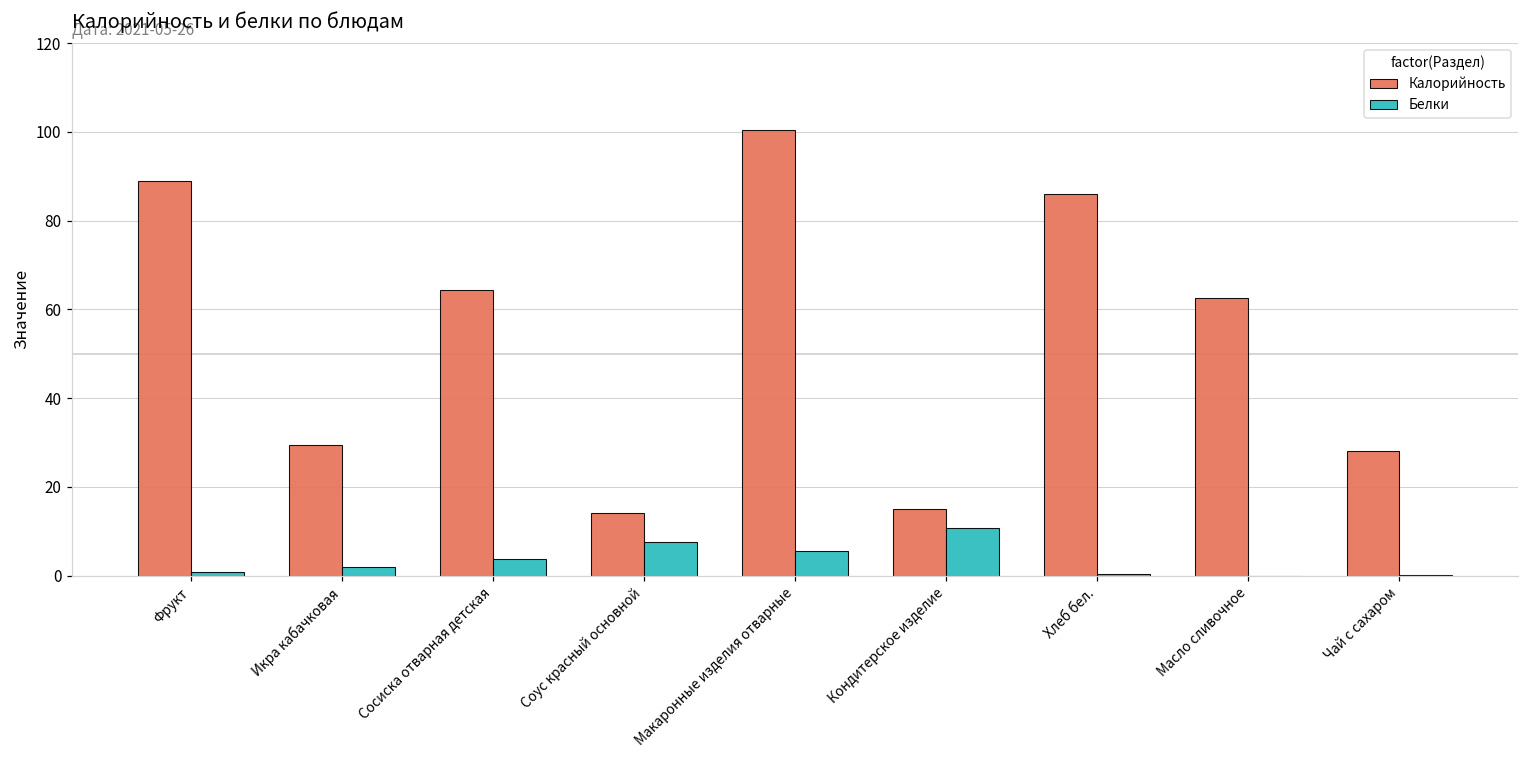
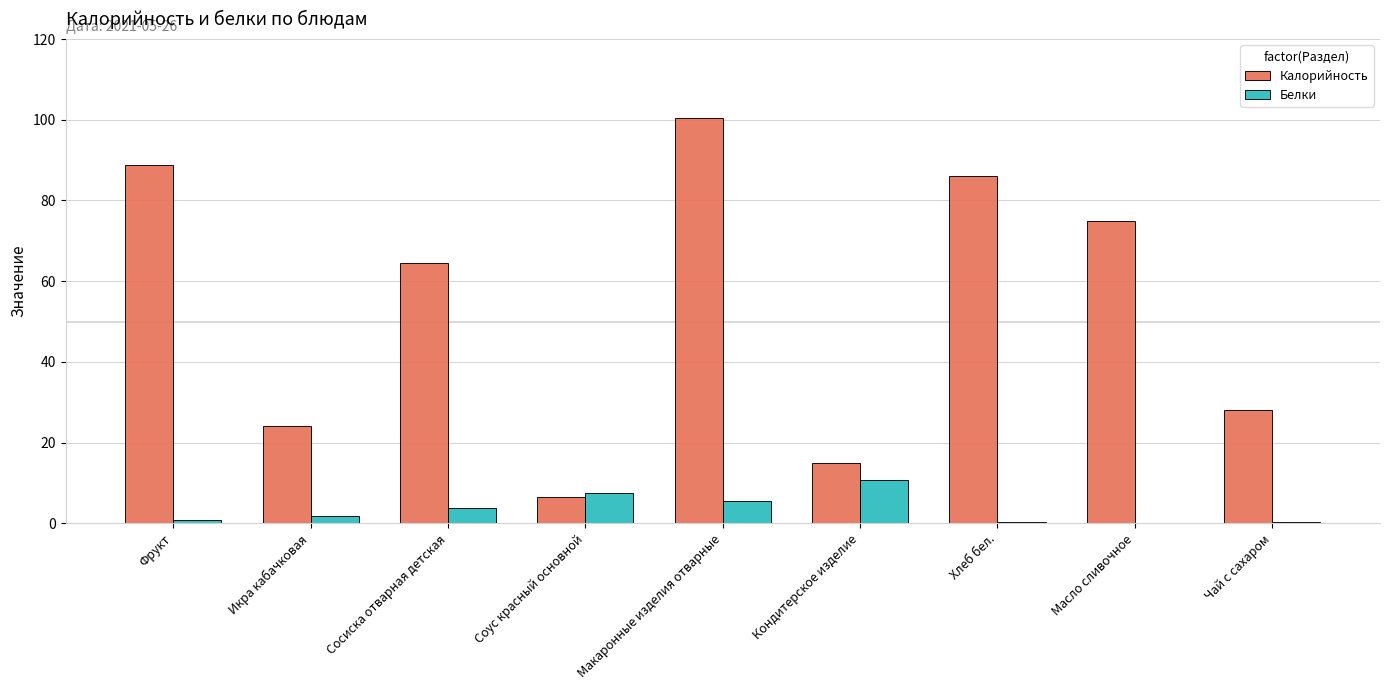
  {
    "Калорийность": {
      "Фрукт": 89,
-     "Икра кабачковая": 29,
+     "Икра кабачковая": 24,
      "Сосиска отварная детская": 64,
-     "Соус красный основной": 14,
+     "Соус красный основной": 6,
      "Макаронные изделия отварные": 100,
      "Кондитерское изделие": 15,
      "Хлеб бел.": 86,
-     "Масло сливочное": 63,
+     "Масло сливочное": 75,
      "Чай с сахаром": 28
    },
    "Белки": {
      "Фрукт": 1,
      "Икра кабачковая": 2,
      "Сосиска отварная детская": 4,
      "Соус красный основной": 8,
      "Макаронные изделия отварные": 6,
      "Кондитерское изделие": 11,
      "Масло сливочное": 0
    }
  }
